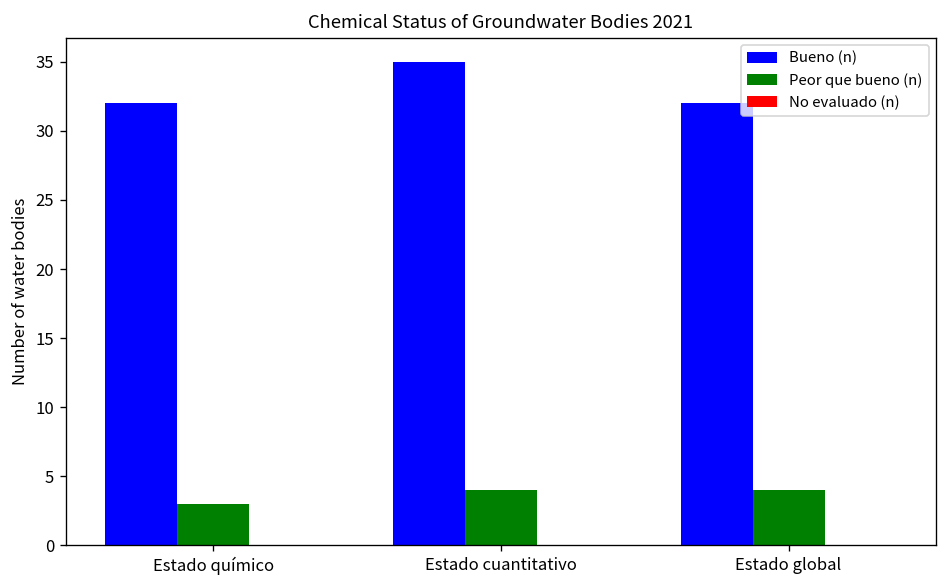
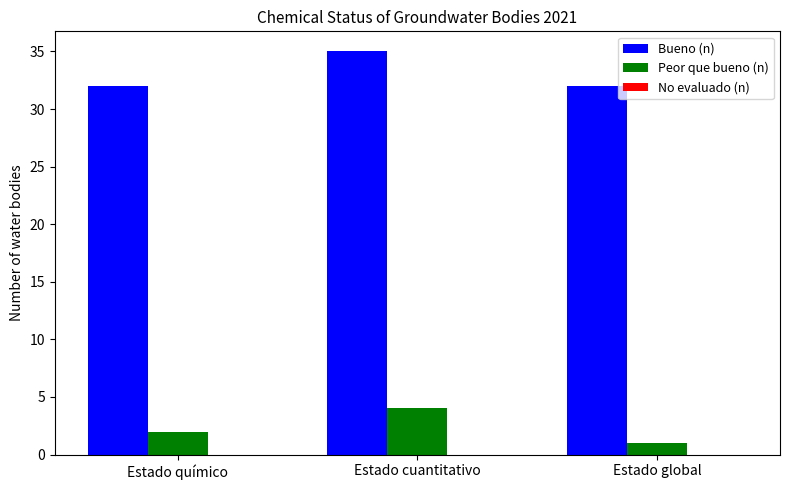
  {
    "Bueno (n)": {
      "Estado químico": 32,
      "Estado cuantitativo": 35,
      "Estado global": 32
    },
    "Peor que bueno (n)": {
-     "Estado químico": 3,
+     "Estado químico": 2,
      "Estado cuantitativo": 4,
-     "Estado global": 4
+     "Estado global": 1
    },
    "No evaluado (n)": {
      "Estado químico": 0,
      "Estado cuantitativo": 0,
      "Estado global": 0
    }
  }
